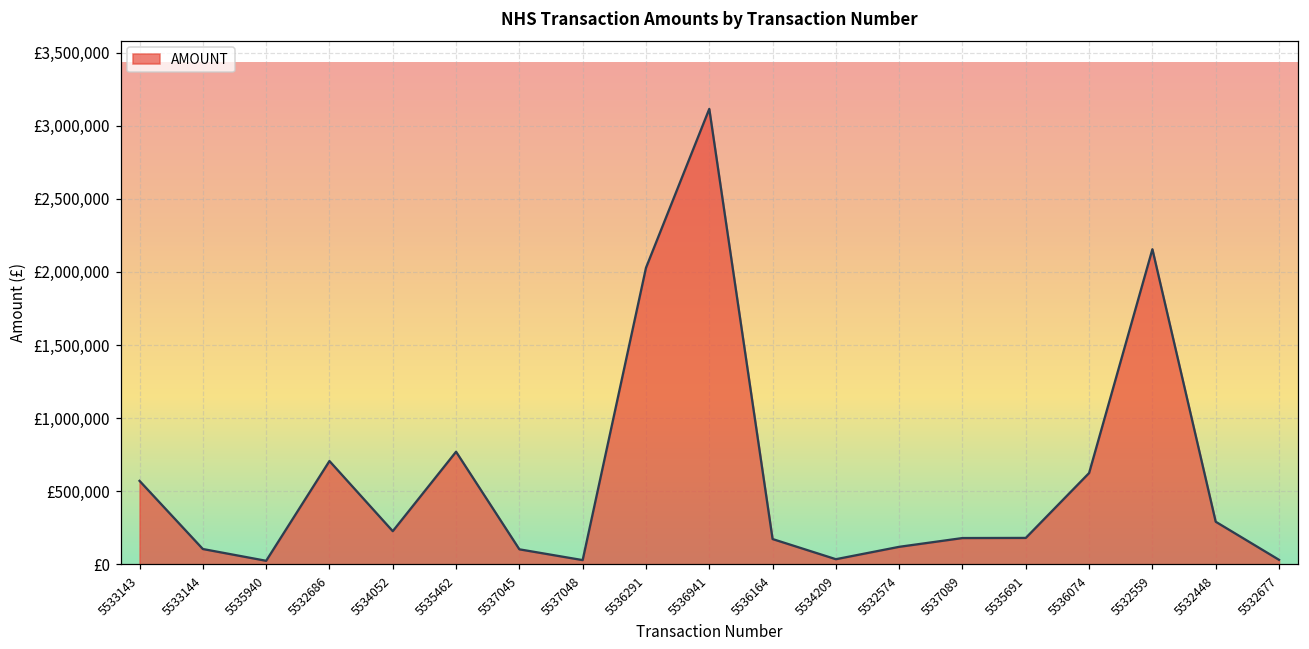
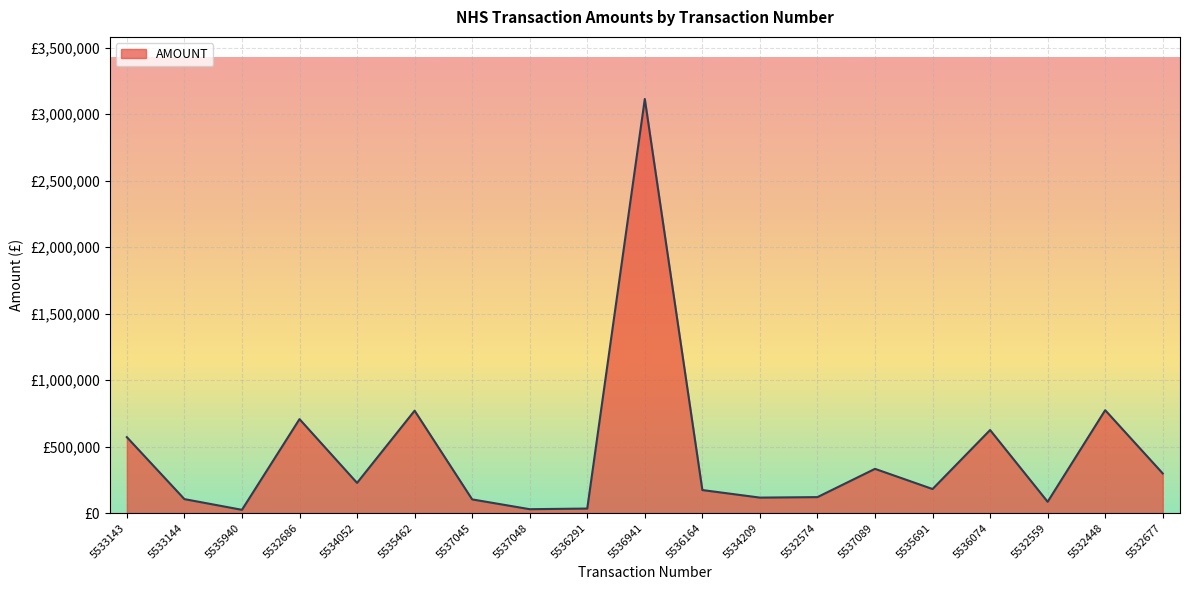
  {
    "5533143": "£570,000",
    "5533144": "£110,000",
    "5535940": "£20,000",
    "5532686": "£710,000",
    "5534052": "£230,000",
    "5535462": "£770,000",
    "5537045": "£100,000",
    "5537048": "£30,000",
-   "5536291": "£2,030,000",
+   "5536291": "£30,000",
    "5536941": "£3,110,000",
    "5536164": "£170,000",
-   "5534209": "£40,000",
+   "5534209": "£120,000",
    "5532574": "£120,000",
-   "5537089": "£180,000",
+   "5537089": "£330,000",
    "5535691": "£180,000",
    "5536074": "£620,000",
-   "5532559": "£2,150,000",
-   "5532448": "£290,000",
-   "5532677": "£30,000"
+   "5532559": "£90,000",
+   "5532448": "£770,000",
+   "5532677": "£300,000"
  }
